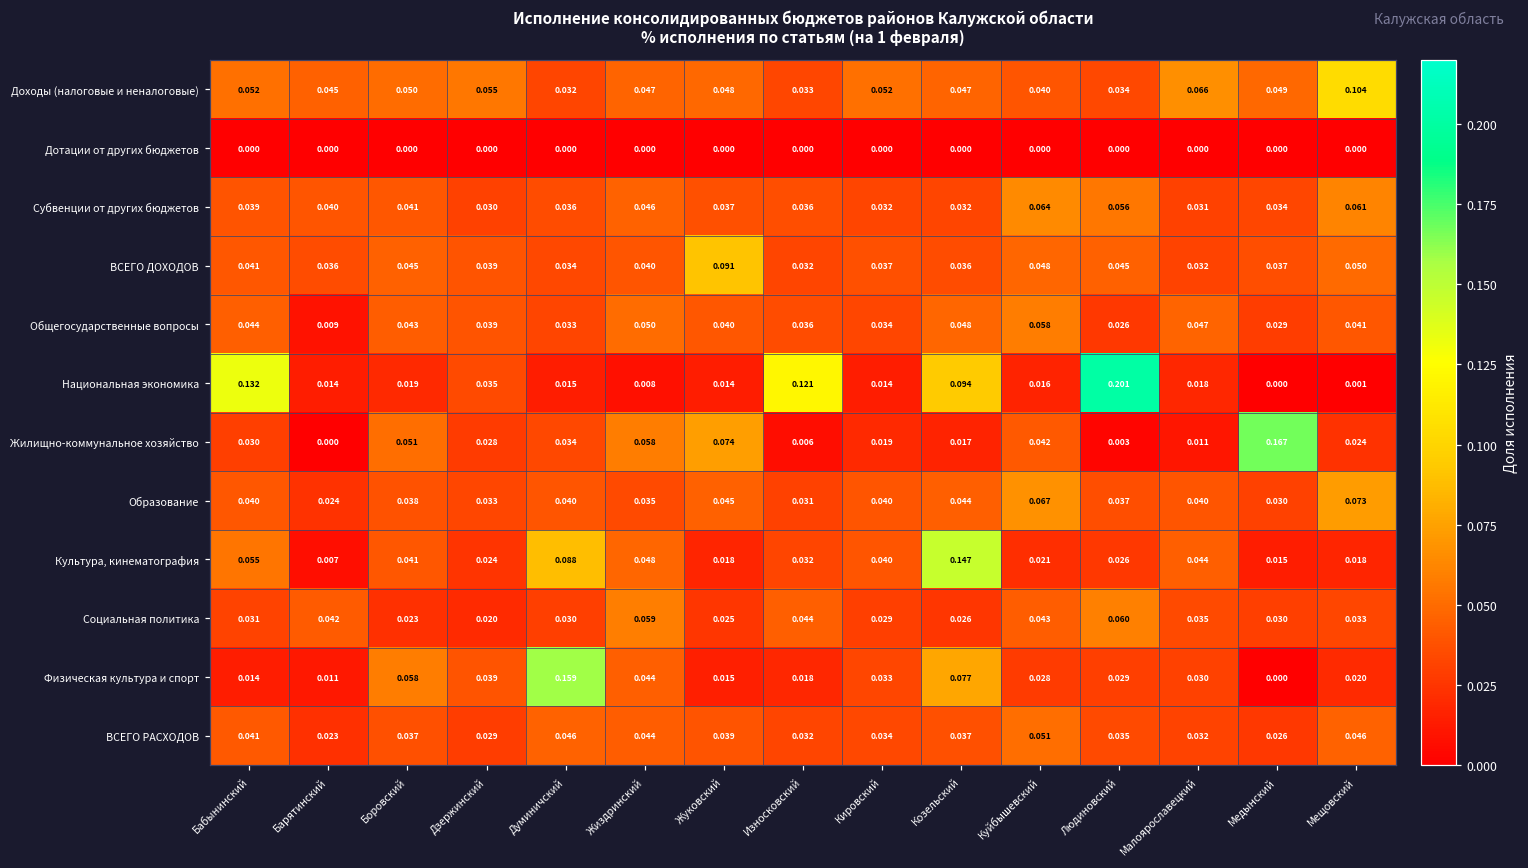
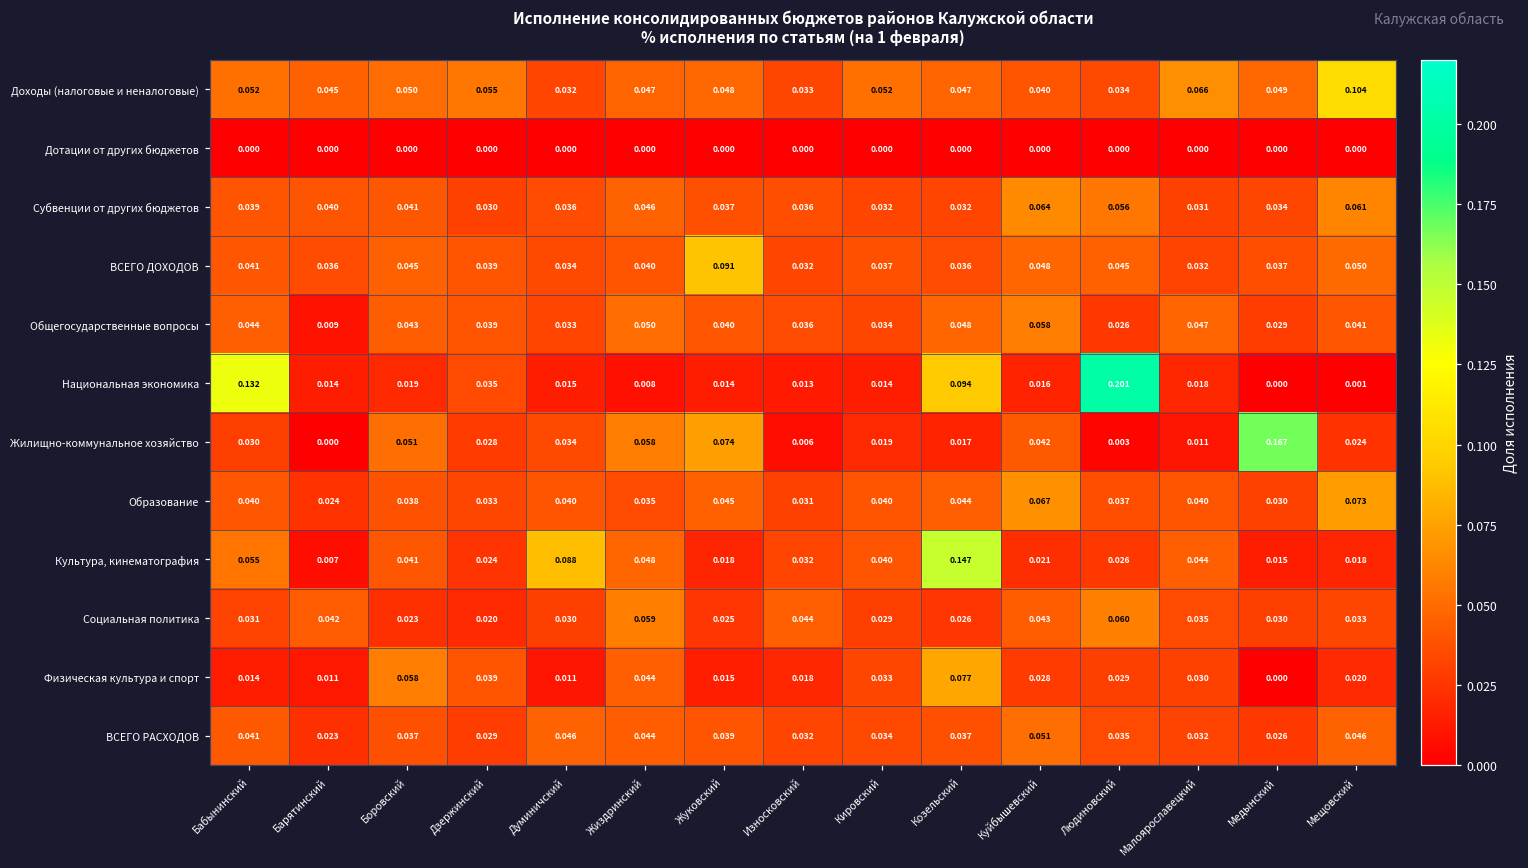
  {
    "Доходы (налоговые и неналоговые)": {
      "Бабынинский": 0.052,
      "Барятинский": 0.045,
      "Боровский": 0.050,
      "Дзержинский": 0.055,
      "Думиничский": 0.032,
      "Жиздринский": 0.047,
      "Жуковский": 0.048,
      "Износковский": 0.033,
      "Кировский": 0.052,
      "Козельский": 0.047,
      "Куйбышевский": 0.040,
      "Людиновский": 0.034,
      "Малоярославецкий": 0.066,
      "Медынский": 0.049,
      "Мещовский": 0.104
    },
    "Дотации от других бюджетов": {
      "Бабынинский": 0.000,
      "Барятинский": 0.000,
      "Боровский": 0.000,
      "Дзержинский": 0.000,
      "Думиничский": 0.000,
      "Жиздринский": 0.000,
      "Жуковский": 0.000,
      "Износковский": 0.000,
      "Кировский": 0.000,
      "Козельский": 0.000,
      "Куйбышевский": 0.000,
      "Людиновский": 0.000,
      "Малоярославецкий": 0.000,
      "Медынский": 0.000,
      "Мещовский": 0.000
    },
    "Субвенции от других бюджетов": {
      "Бабынинский": 0.039,
      "Барятинский": 0.040,
      "Боровский": 0.041,
      "Дзержинский": 0.030,
      "Думиничский": 0.036,
      "Жиздринский": 0.046,
      "Жуковский": 0.037,
      "Износковский": 0.036,
      "Кировский": 0.032,
      "Козельский": 0.032,
      "Куйбышевский": 0.064,
      "Людиновский": 0.056,
      "Малоярославецкий": 0.031,
      "Медынский": 0.034,
      "Мещовский": 0.061
    },
    "ВСЕГО ДОХОДОВ": {
      "Бабынинский": 0.041,
      "Барятинский": 0.036,
      "Боровский": 0.045,
      "Дзержинский": 0.039,
      "Думиничский": 0.034,
      "Жиздринский": 0.040,
      "Жуковский": 0.091,
      "Износковский": 0.032,
      "Кировский": 0.037,
      "Козельский": 0.036,
      "Куйбышевский": 0.048,
      "Людиновский": 0.045,
      "Малоярославецкий": 0.032,
      "Медынский": 0.037,
      "Мещовский": 0.050
    },
    "Общегосударственные вопросы": {
      "Бабынинский": 0.044,
      "Барятинский": 0.009,
      "Боровский": 0.043,
      "Дзержинский": 0.039,
      "Думиничский": 0.033,
      "Жиздринский": 0.050,
      "Жуковский": 0.040,
      "Износковский": 0.036,
      "Кировский": 0.034,
      "Козельский": 0.048,
      "Куйбышевский": 0.058,
      "Людиновский": 0.026,
      "Малоярославецкий": 0.047,
      "Медынский": 0.029,
      "Мещовский": 0.041
    },
    "Национальная экономика": {
      "Бабынинский": 0.132,
      "Барятинский": 0.014,
      "Боровский": 0.019,
      "Дзержинский": 0.035,
      "Думиничский": 0.015,
      "Жиздринский": 0.008,
      "Жуковский": 0.014,
-     "Износковский": 0.121,
+     "Износковский": 0.013,
      "Кировский": 0.014,
      "Козельский": 0.094,
      "Куйбышевский": 0.016,
      "Людиновский": 0.201,
      "Малоярославецкий": 0.018,
      "Медынский": 0.000,
      "Мещовский": 0.001
    },
    "Жилищно-коммунальное хозяйство": {
      "Бабынинский": 0.030,
      "Барятинский": 0.000,
      "Боровский": 0.051,
      "Дзержинский": 0.028,
      "Думиничский": 0.034,
      "Жиздринский": 0.058,
      "Жуковский": 0.074,
      "Износковский": 0.006,
      "Кировский": 0.019,
      "Козельский": 0.017,
      "Куйбышевский": 0.042,
      "Людиновский": 0.003,
      "Малоярославецкий": 0.011,
      "Медынский": 0.167,
      "Мещовский": 0.024
    },
    "Образование": {
      "Бабынинский": 0.040,
      "Барятинский": 0.024,
      "Боровский": 0.038,
      "Дзержинский": 0.033,
      "Думиничский": 0.040,
      "Жиздринский": 0.035,
      "Жуковский": 0.045,
      "Износковский": 0.031,
      "Кировский": 0.040,
      "Козельский": 0.044,
      "Куйбышевский": 0.067,
      "Людиновский": 0.037,
      "Малоярославецкий": 0.040,
      "Медынский": 0.030,
      "Мещовский": 0.073
    },
    "Культура, кинематография": {
      "Бабынинский": 0.055,
      "Барятинский": 0.007,
      "Боровский": 0.041,
      "Дзержинский": 0.024,
      "Думиничский": 0.088,
      "Жиздринский": 0.048,
      "Жуковский": 0.018,
      "Износковский": 0.032,
      "Кировский": 0.040,
      "Козельский": 0.147,
      "Куйбышевский": 0.021,
      "Людиновский": 0.026,
      "Малоярославецкий": 0.044,
      "Медынский": 0.015,
      "Мещовский": 0.018
    },
    "Социальная политика": {
      "Бабынинский": 0.031,
      "Барятинский": 0.042,
      "Боровский": 0.023,
      "Дзержинский": 0.020,
      "Думиничский": 0.030,
      "Жиздринский": 0.059,
      "Жуковский": 0.025,
      "Износковский": 0.044,
      "Кировский": 0.029,
      "Козельский": 0.026,
      "Куйбышевский": 0.043,
      "Людиновский": 0.060,
      "Малоярославецкий": 0.035,
      "Медынский": 0.030,
      "Мещовский": 0.033
    },
    "Физическая культура и спорт": {
      "Бабынинский": 0.014,
      "Барятинский": 0.011,
      "Боровский": 0.058,
      "Дзержинский": 0.039,
-     "Думиничский": 0.159,
+     "Думиничский": 0.011,
      "Жиздринский": 0.044,
      "Жуковский": 0.015,
      "Износковский": 0.018,
      "Кировский": 0.033,
      "Козельский": 0.077,
      "Куйбышевский": 0.028,
      "Людиновский": 0.029,
      "Малоярославецкий": 0.030,
      "Медынский": 0.000,
      "Мещовский": 0.020
    },
    "ВСЕГО РАСХОДОВ": {
      "Бабынинский": 0.041,
      "Барятинский": 0.023,
      "Боровский": 0.037,
      "Дзержинский": 0.029,
      "Думиничский": 0.046,
      "Жиздринский": 0.044,
      "Жуковский": 0.039,
      "Износковский": 0.032,
      "Кировский": 0.034,
      "Козельский": 0.037,
      "Куйбышевский": 0.051,
      "Людиновский": 0.035,
      "Малоярославецкий": 0.032,
      "Медынский": 0.026,
      "Мещовский": 0.046
    }
  }
